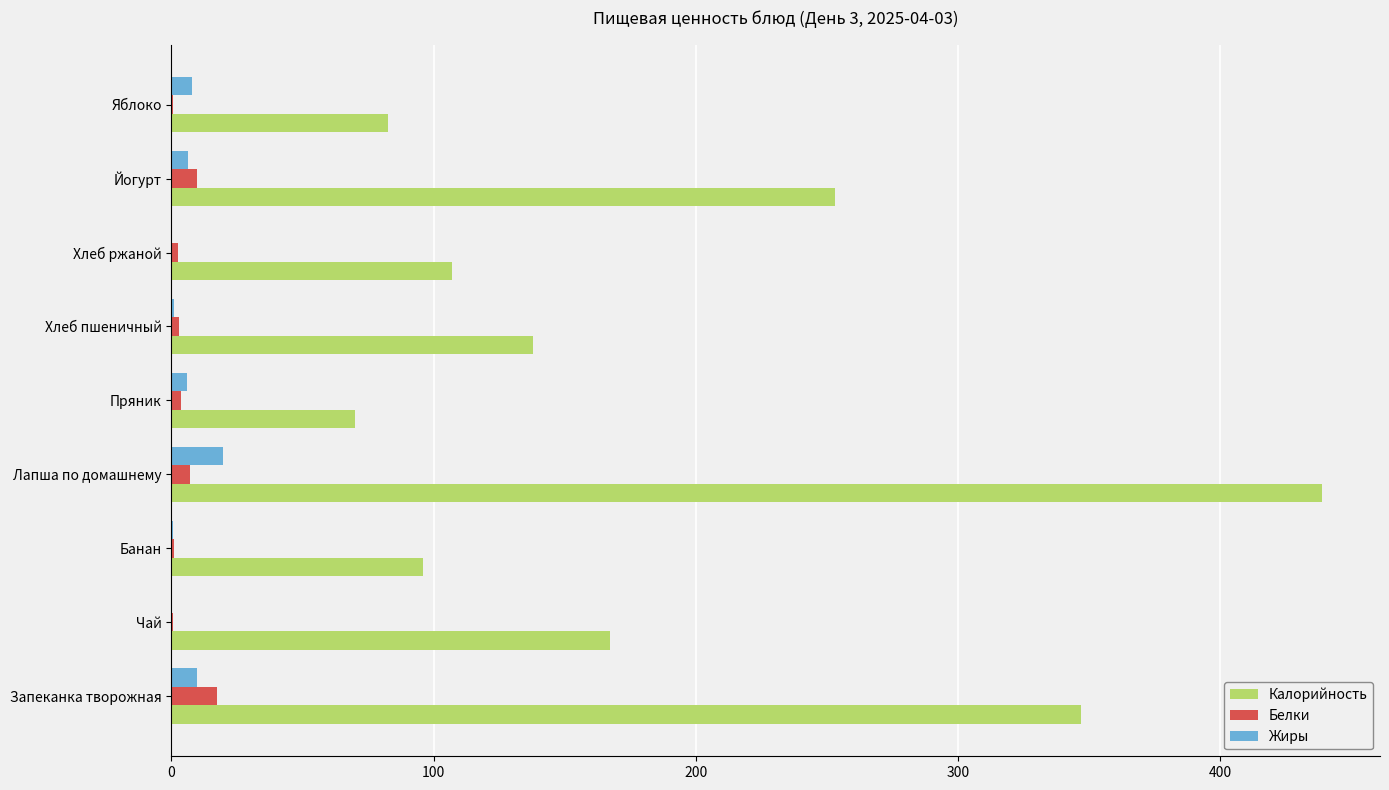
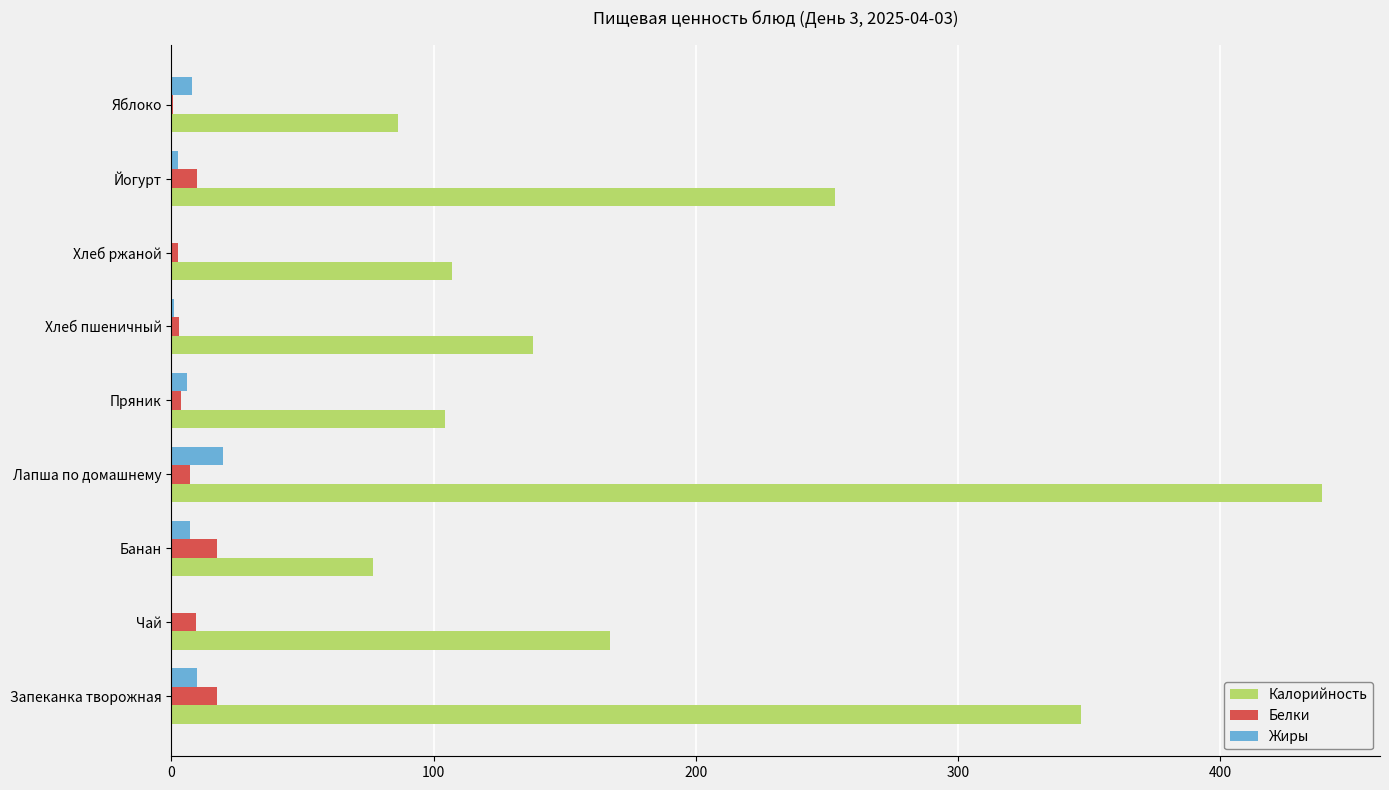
  {
    "Калорийность": {
-     "Яблоко": 83,
+     "Яблоко": 86,
      "Йогурт": 253,
      "Хлеб ржаной": 107,
      "Хлеб пшеничный": 138,
-     "Пряник": 70,
+     "Пряник": 104,
      "Лапша по домашнему": 439,
-     "Банан": 96,
+     "Банан": 77,
      "Чай": 167,
      "Запеканка творожная": 347
    },
    "Белки": {
      "Йогурт": 10,
      "Хлеб ржаной": 2,
      "Хлеб пшеничный": 3,
      "Пряник": 4,
      "Лапша по домашнему": 7,
-     "Банан": 1,
-     "Чай": 0,
+     "Банан": 17,
+     "Чай": 9,
      "Запеканка творожная": 18
    },
    "Жиры": {
      "Яблоко": 8,
-     "Йогурт": 6,
+     "Йогурт": 2,
      "Пряник": 6,
      "Лапша по домашнему": 20,
-     "Банан": 0,
+     "Банан": 7,
      "Запеканка творожная": 10
    }
  }
